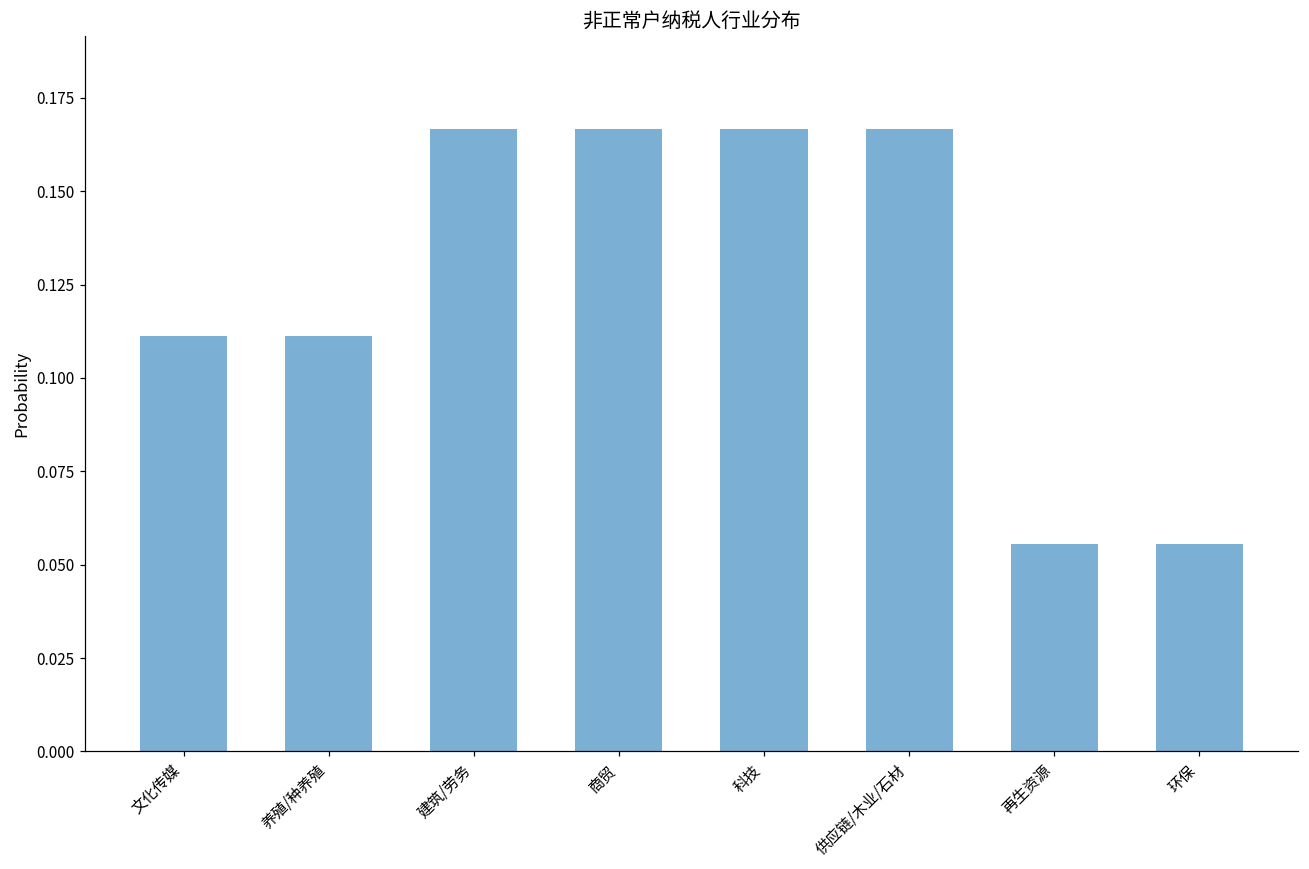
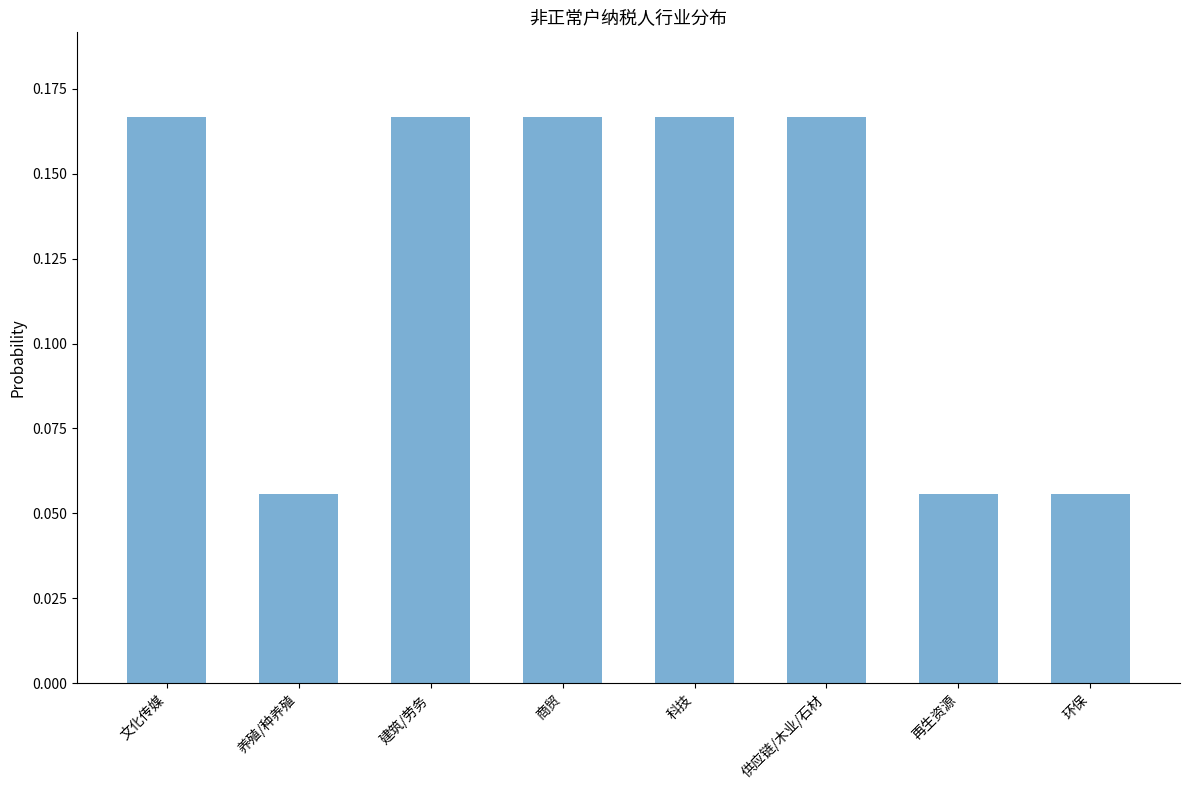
  {
-   "文化传媒": 0.111,
-   "养殖/种养殖": 0.111,
+   "文化传媒": 0.167,
+   "养殖/种养殖": 0.056,
    "建筑/劳务": 0.167,
    "商贸": 0.167,
    "科技": 0.167,
    "供应链/木业/石材": 0.167,
    "再生资源": 0.056,
    "环保": 0.056
  }
